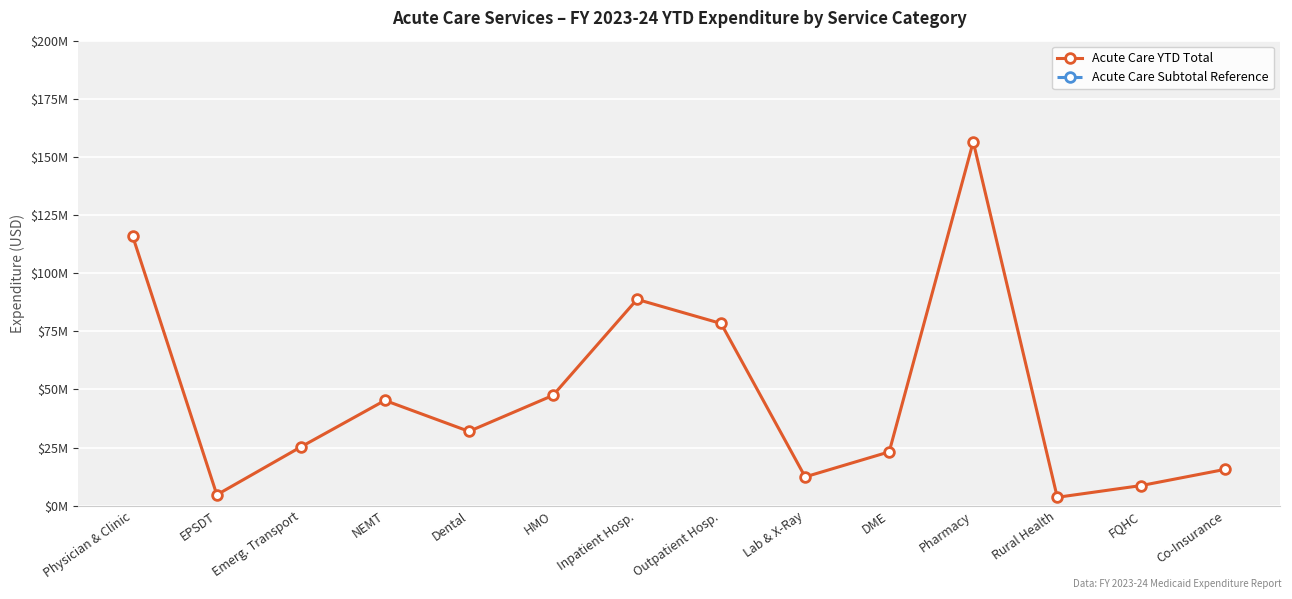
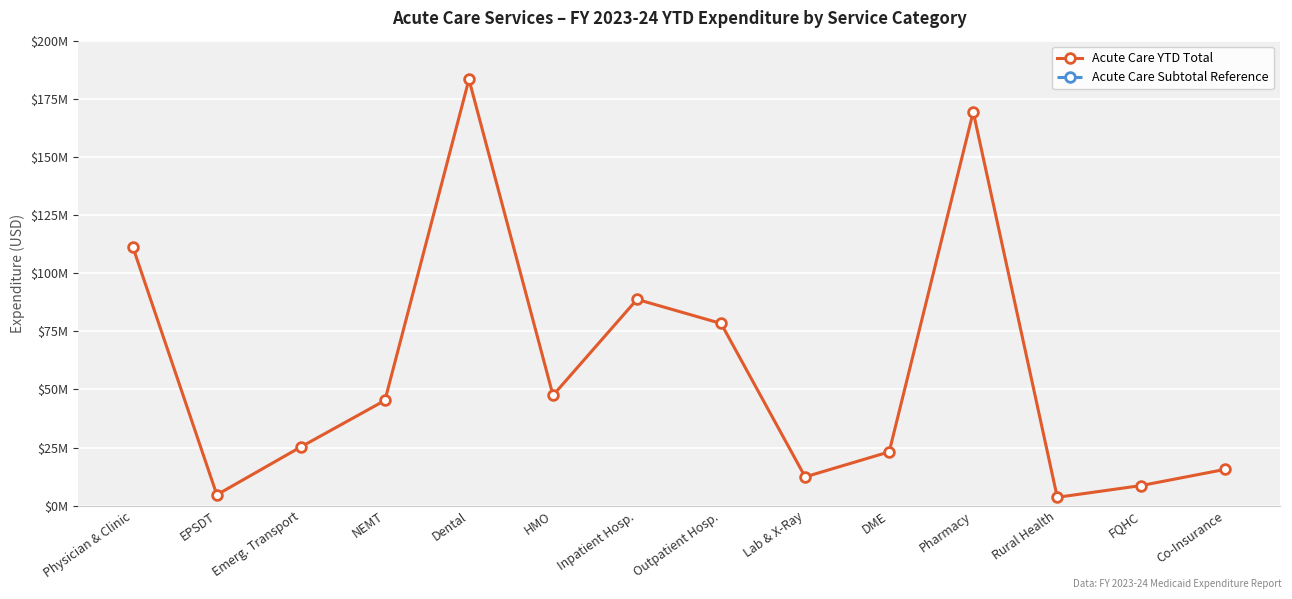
  {
    "Acute Care YTD Total": {
-     "Physician & Clinic": "$116000000",
+     "Physician & Clinic": "$111000000",
      "EPSDT": "$5000000",
      "Emerg. Transport": "$25000000",
      "NEMT": "$45000000",
-     "Dental": "$32000000",
+     "Dental": "$183000000",
      "HMO": "$47000000",
      "Inpatient Hosp.": "$89000000",
      "Outpatient Hosp.": "$78000000",
      "Lab & X-Ray": "$12000000",
      "DME": "$23000000",
-     "Pharmacy": "$157000000",
+     "Pharmacy": "$169000000",
      "Rural Health": "$4000000",
      "FQHC": "$9000000",
      "Co-Insurance": "$16000000"
    }
  }
